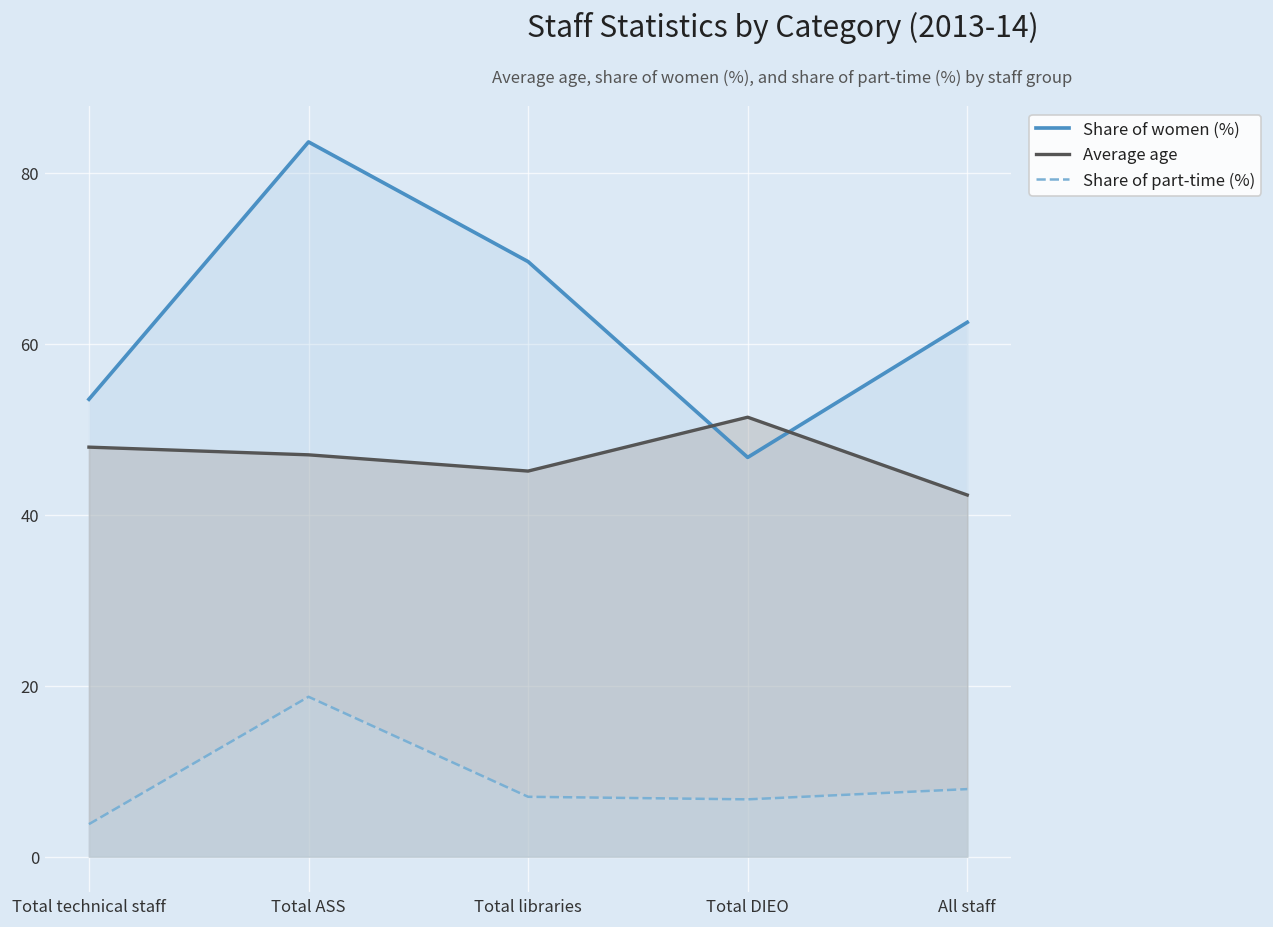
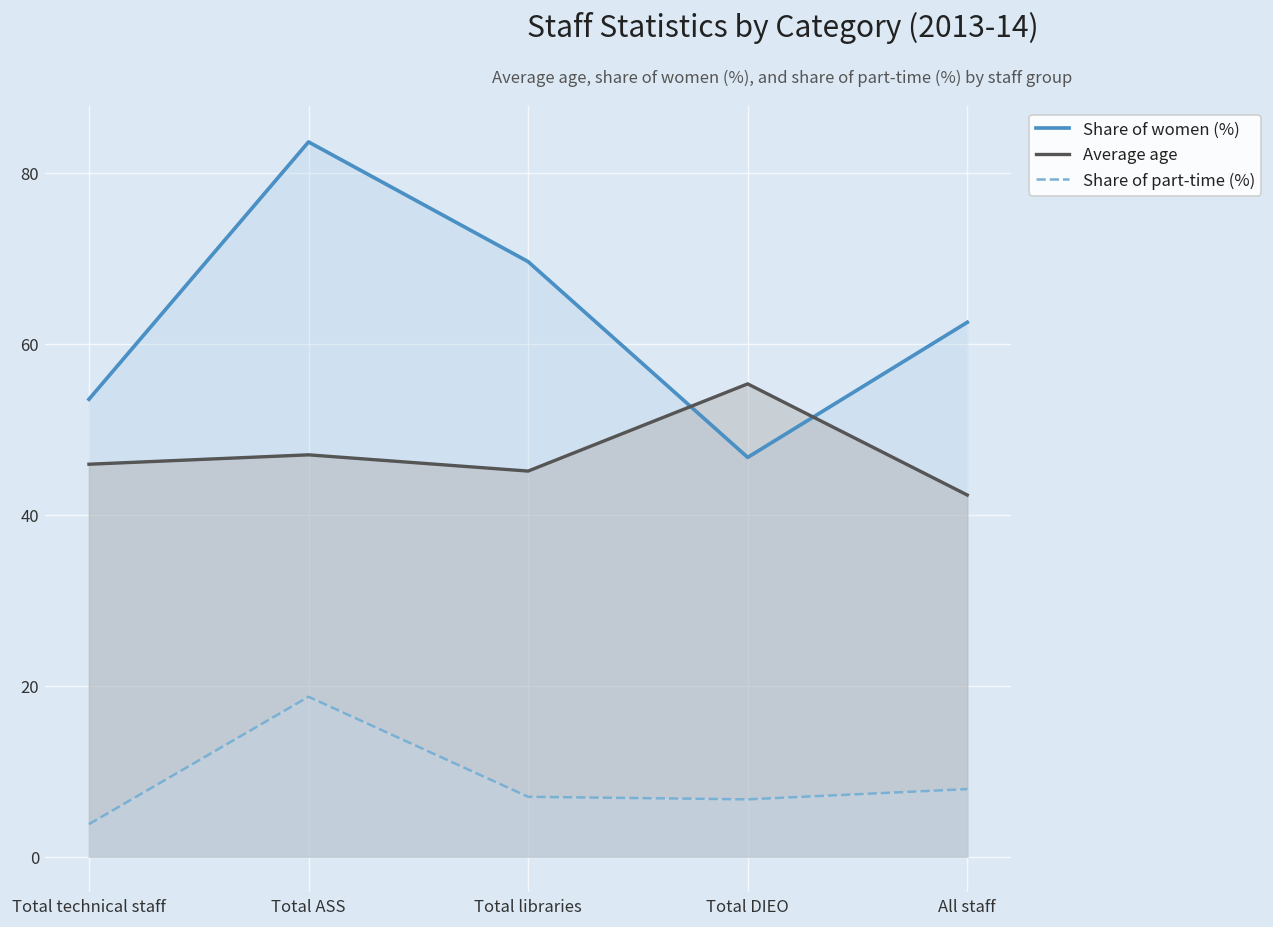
  {
    "Average age": {
-     "Total technical staff": 48,
+     "Total technical staff": 46,
      "Total ASS": 47,
      "Total libraries": 45,
-     "Total DIEO": 51,
+     "Total DIEO": 55,
      "All staff": 42
    }
  }
